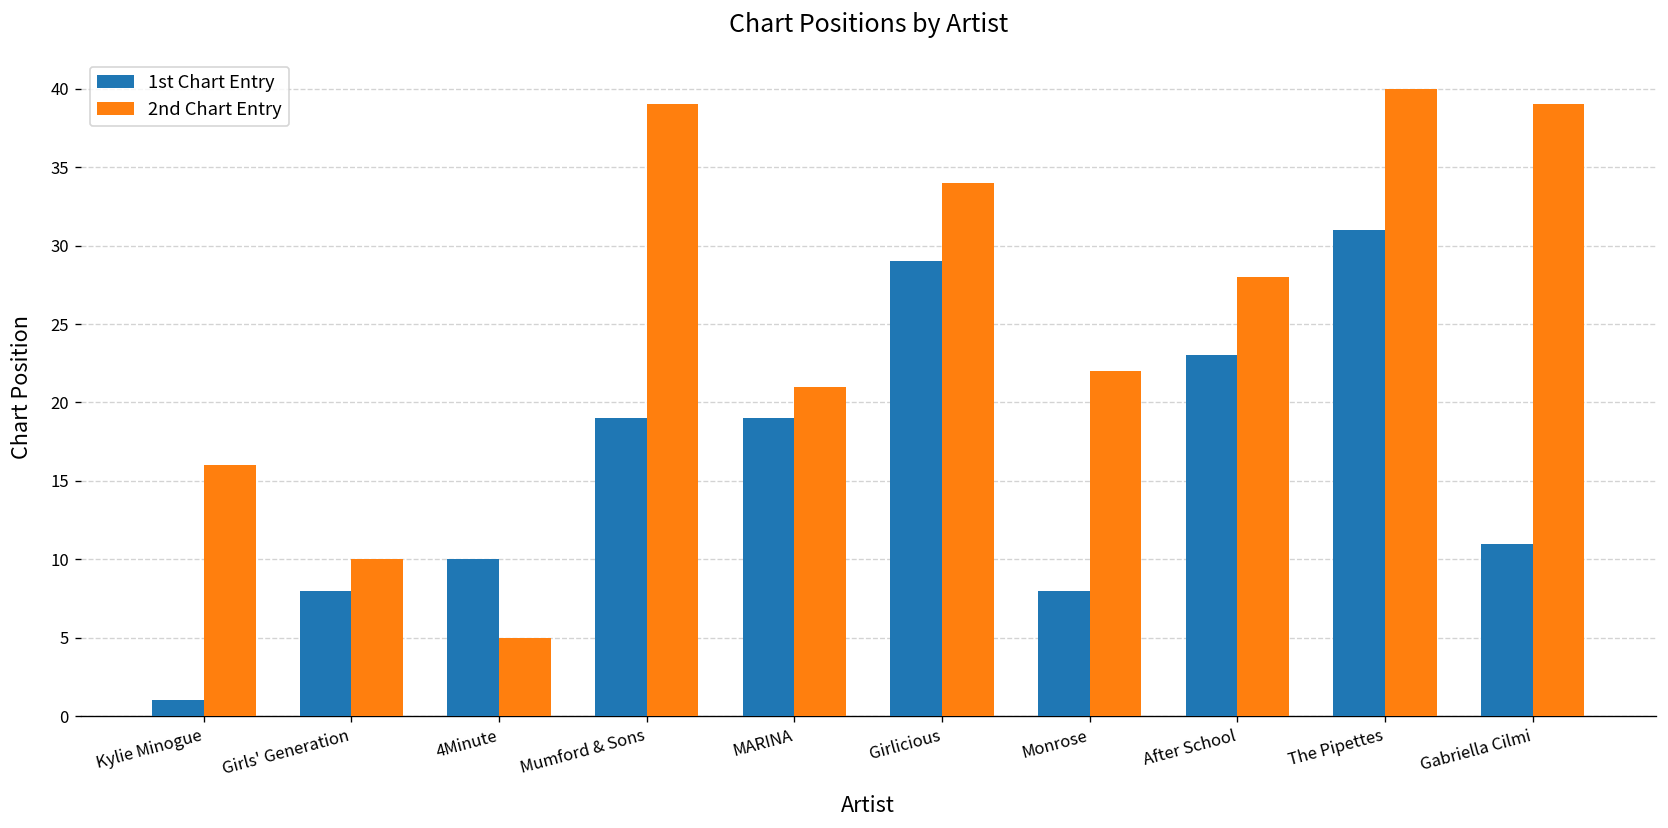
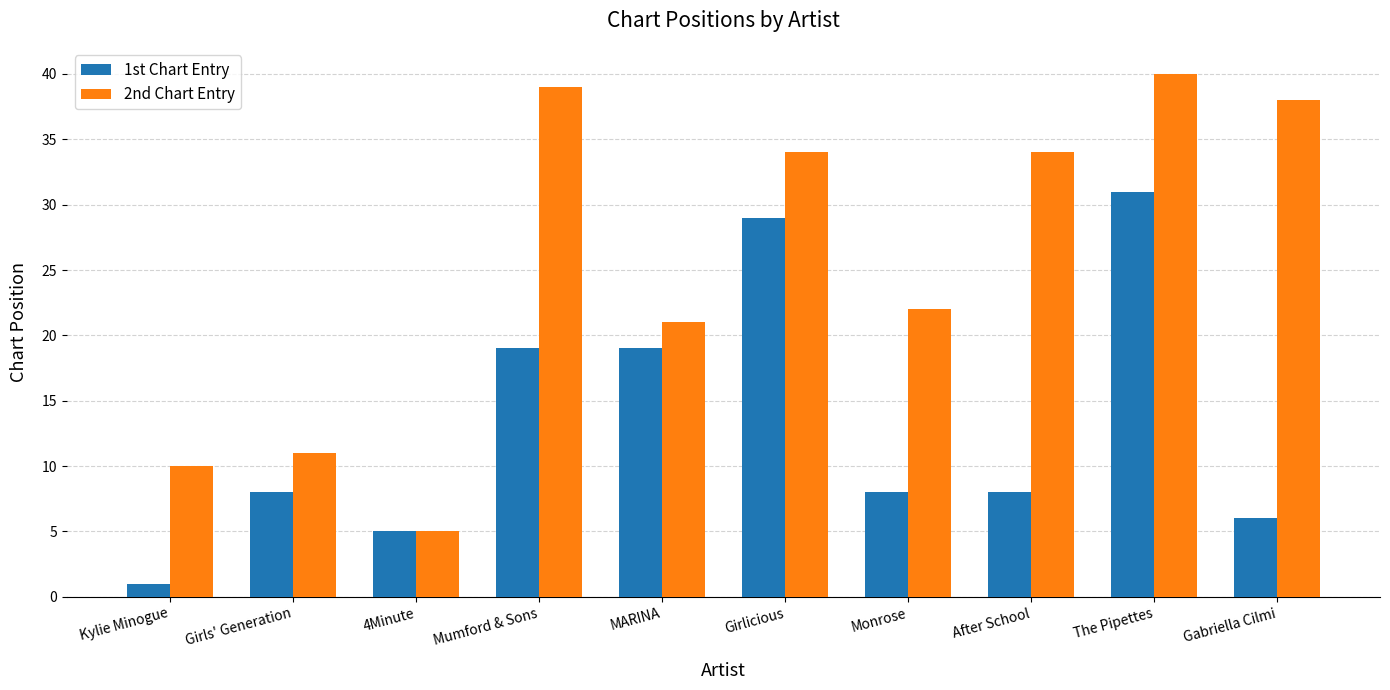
  {
    "1st Chart Entry": {
      "Kylie Minogue": 1,
      "Girls' Generation": 8,
-     "4Minute": 10,
+     "4Minute": 5,
      "Mumford & Sons": 19,
      "MARINA": 19,
      "Girlicious": 29,
      "Monrose": 8,
-     "After School": 23,
+     "After School": 8,
      "The Pipettes": 31,
-     "Gabriella Cilmi": 11
+     "Gabriella Cilmi": 6
    },
    "2nd Chart Entry": {
-     "Kylie Minogue": 16,
-     "Girls' Generation": 10,
+     "Kylie Minogue": 10,
+     "Girls' Generation": 11,
      "4Minute": 5,
      "Mumford & Sons": 39,
      "MARINA": 21,
      "Girlicious": 34,
      "Monrose": 22,
-     "After School": 28,
+     "After School": 34,
      "The Pipettes": 40,
-     "Gabriella Cilmi": 39
+     "Gabriella Cilmi": 38
    }
  }
